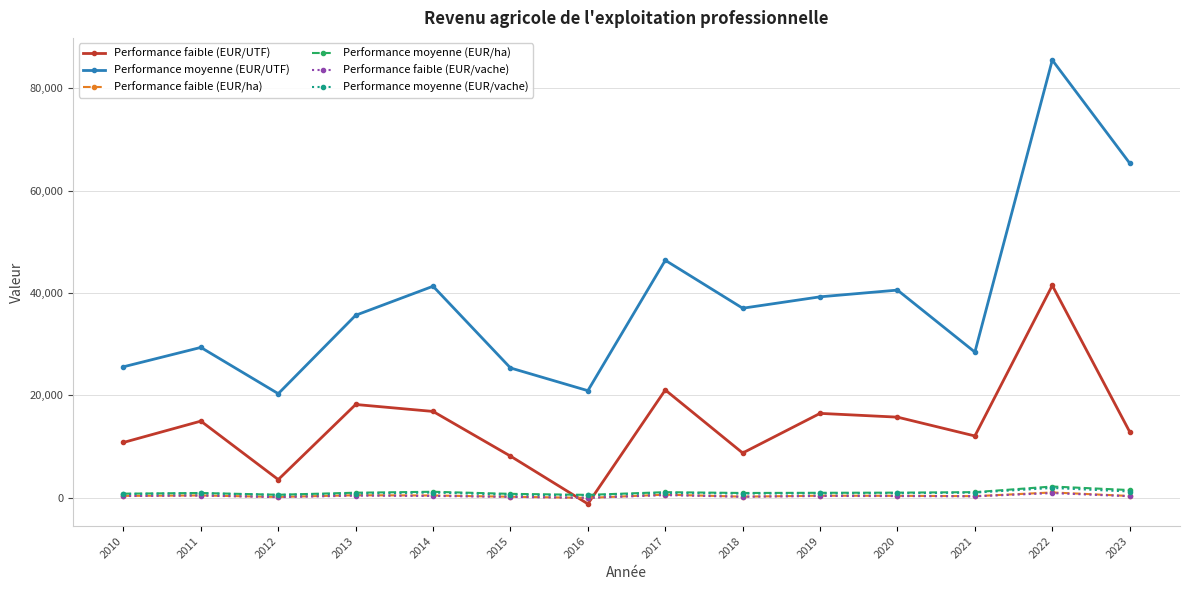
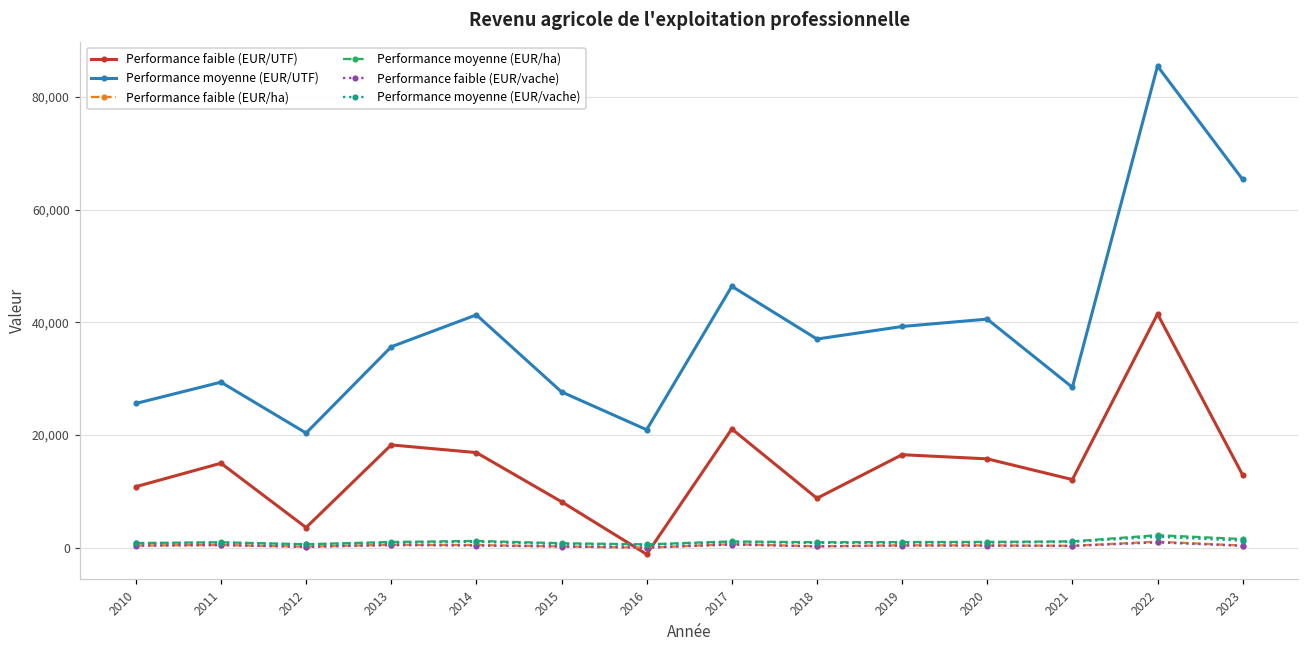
  {
    "Performance faible (EUR/UTF)": {
      "2010": "11,000",
      "2011": "15,000",
      "2012": "4,000",
      "2013": "18,000",
      "2014": "17,000",
      "2015": "8,000",
      "2016": "-1,000",
      "2017": "21,000",
      "2018": "9,000",
      "2019": "16,000",
      "2020": "16,000",
      "2021": "12,000",
      "2022": "41,000",
      "2023": "13,000"
    },
    "Performance moyenne (EUR/UTF)": {
      "2010": "26,000",
      "2011": "29,000",
      "2012": "20,000",
      "2013": "36,000",
      "2014": "41,000",
-     "2015": "25,000",
+     "2015": "28,000",
      "2016": "21,000",
      "2017": "46,000",
      "2018": "37,000",
      "2019": "39,000",
      "2020": "41,000",
      "2021": "28,000",
      "2022": "85,000",
      "2023": "65,000"
    }
  }
